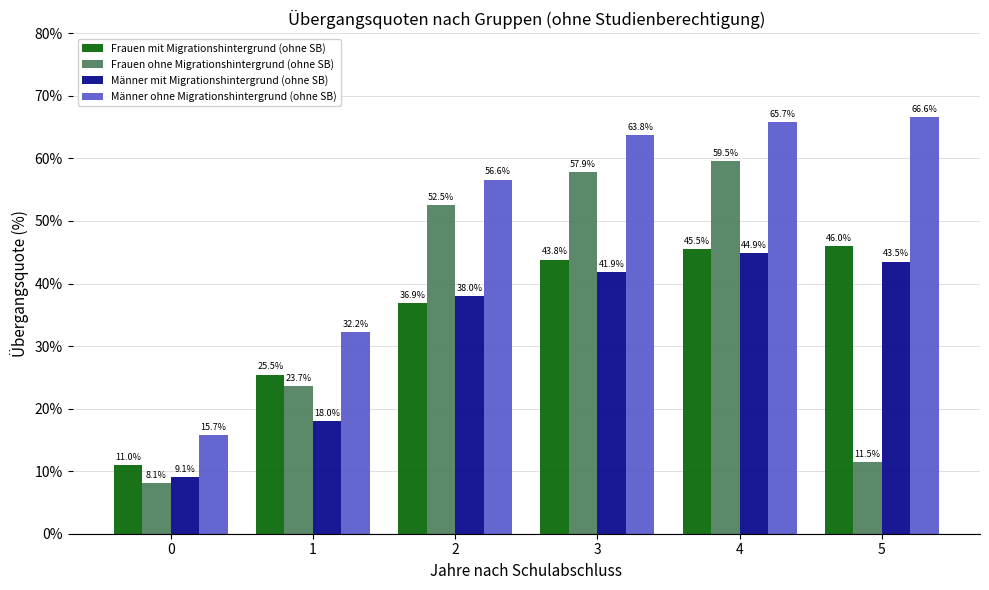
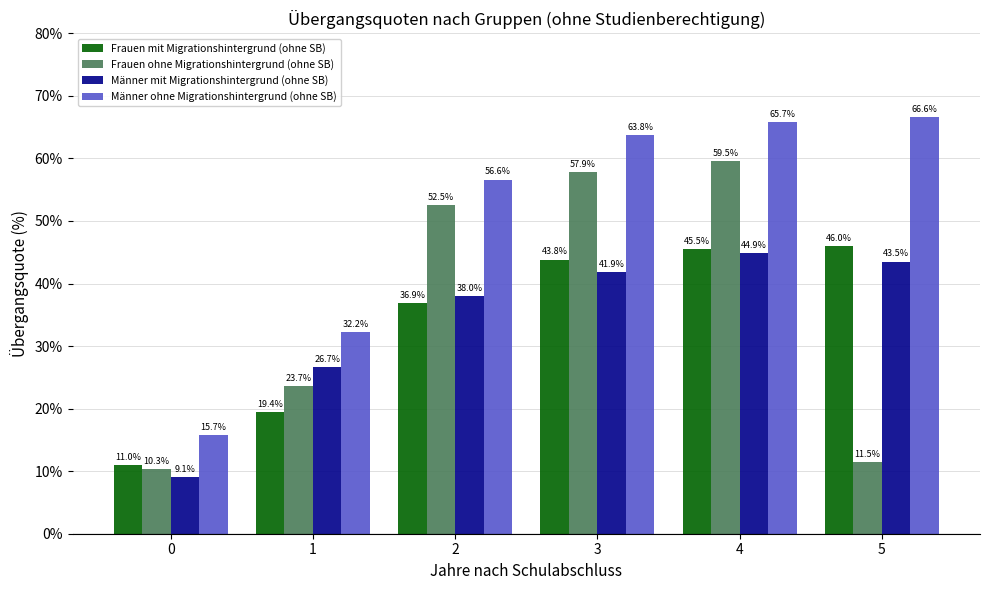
  {
    "Frauen mit Migrationshintergrund (ohne SB)": {
      "0": "11.0%",
-     "1": "25.5%",
+     "1": "19.4%",
      "2": "36.9%",
      "3": "43.8%",
      "4": "45.5%",
      "5": "46.0%"
    },
    "Frauen ohne Migrationshintergrund (ohne SB)": {
-     "0": "8.1%",
+     "0": "10.3%",
      "1": "23.7%",
      "2": "52.5%",
      "3": "57.9%",
      "4": "59.5%",
      "5": "11.5%"
    },
    "Männer mit Migrationshintergrund (ohne SB)": {
      "0": "9.1%",
-     "1": "18.0%",
+     "1": "26.7%",
      "2": "38.0%",
      "3": "41.9%",
      "4": "44.9%",
      "5": "43.5%"
    },
    "Männer ohne Migrationshintergrund (ohne SB)": {
      "0": "15.7%",
      "1": "32.2%",
      "2": "56.6%",
      "3": "63.8%",
      "4": "65.7%",
      "5": "66.6%"
    }
  }
